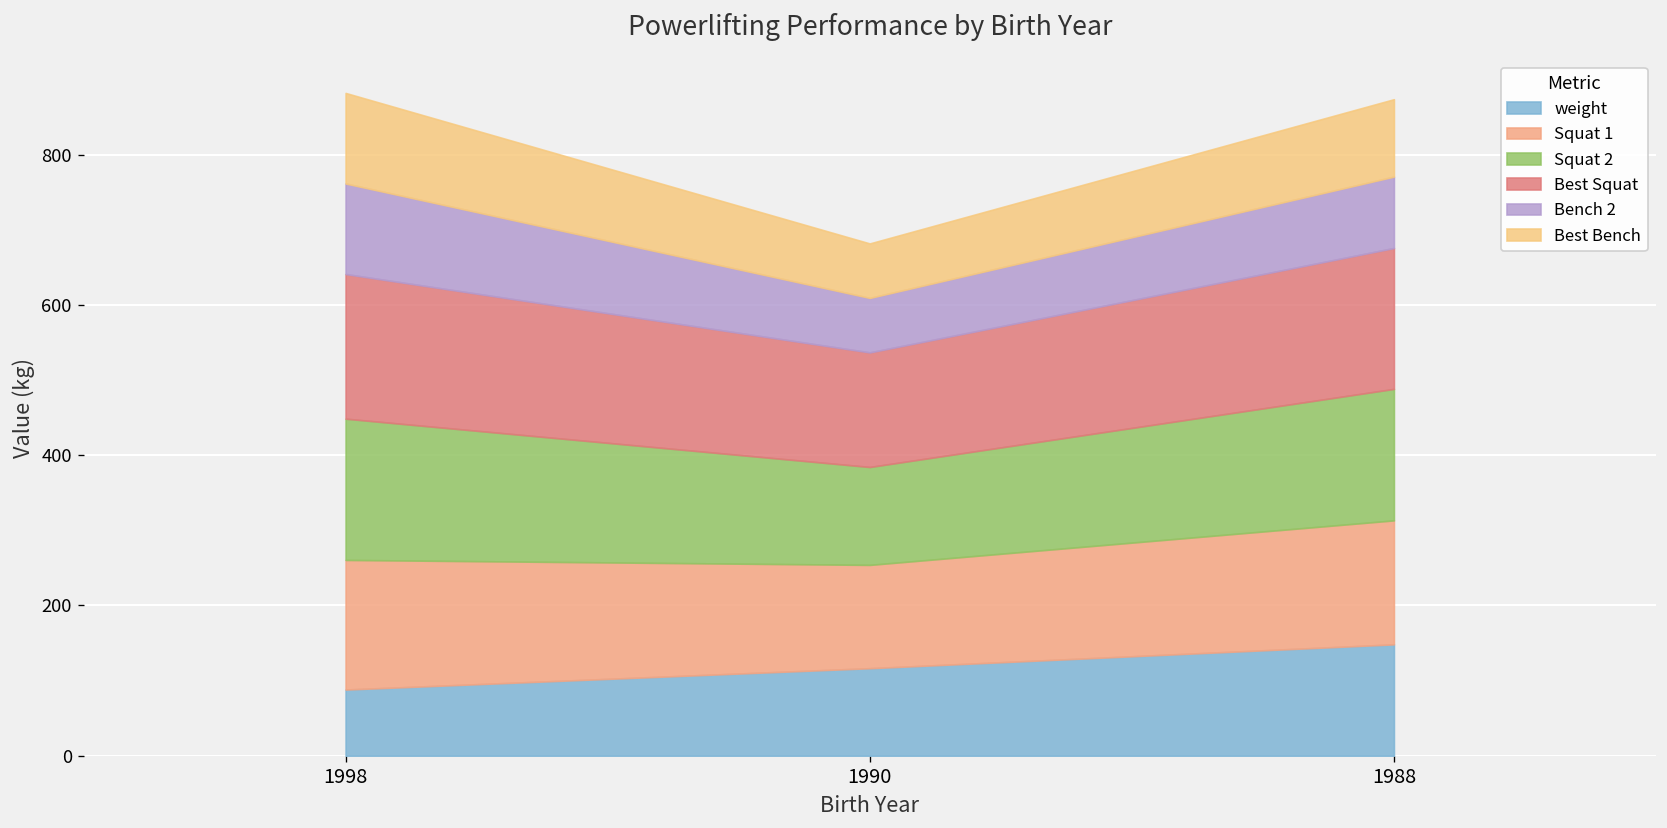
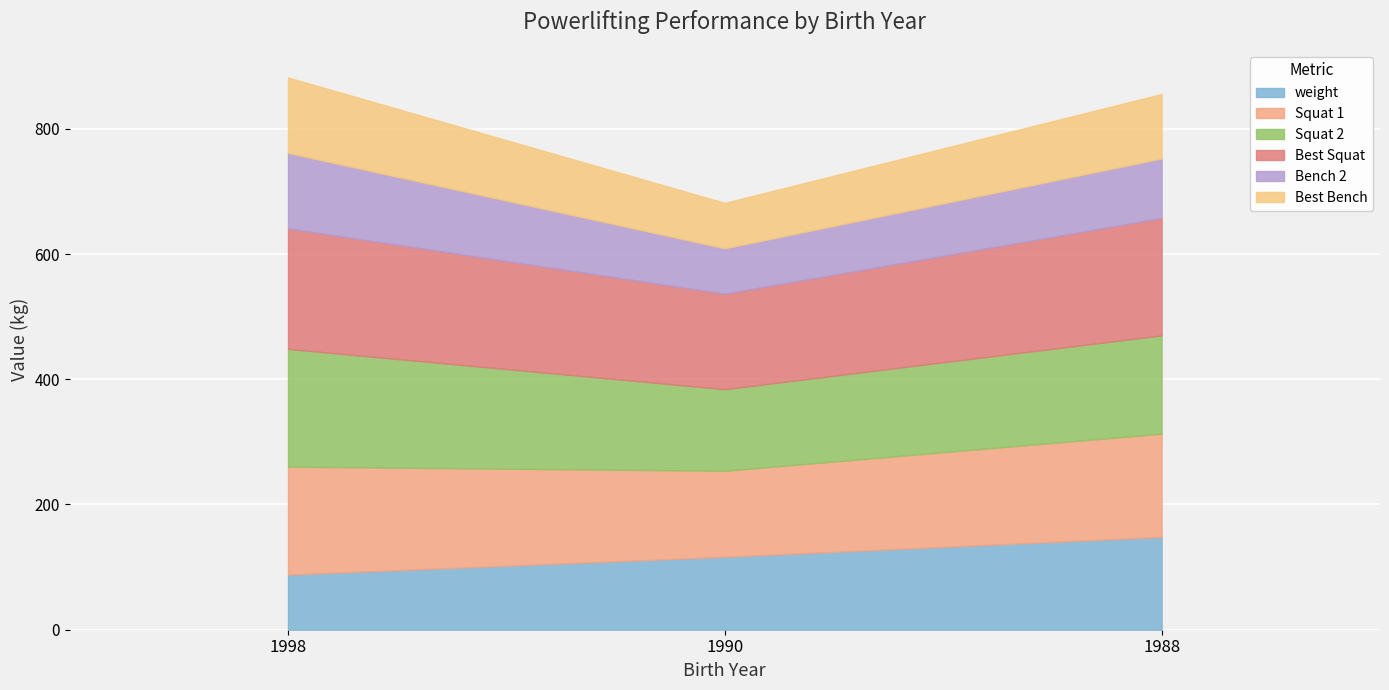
  {
    "Squat 2": {
      "1998": 190,
      "1990": 130,
-     "1988": 180
+     "1988": 160
    }
  }
